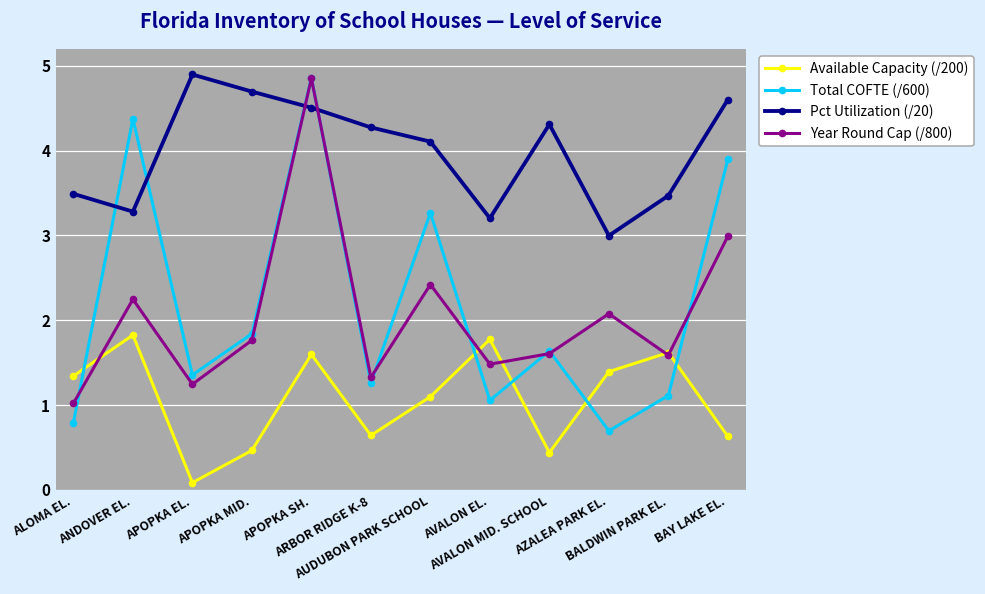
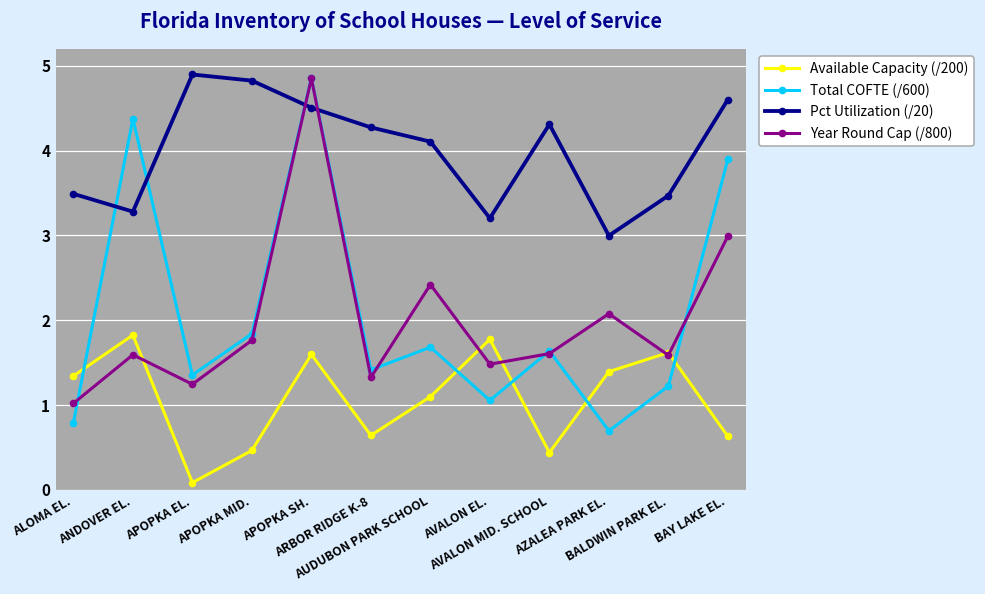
  {
    "Available Capacity (/200)": {
      "ALOMA EL.": 1.3,
      "ANDOVER EL.": 1.8,
      "APOPKA EL.": 0.1,
      "APOPKA MID.": 0.5,
      "APOPKA SH.": 1.6,
      "ARBOR RIDGE K-8": 0.6,
      "AUDUBON PARK SCHOOL": 1.1,
      "AVALON EL.": 1.8,
      "AVALON MID. SCHOOL": 0.4,
      "AZALEA PARK EL.": 1.4,
      "BAY LAKE EL.": 0.6
    },
    "Total COFTE (/600)": {
      "ALOMA EL.": 0.8,
      "ANDOVER EL.": 4.4,
      "APOPKA EL.": 1.4,
      "APOPKA MID.": 1.8,
-     "ARBOR RIDGE K-8": 1.3,
-     "AUDUBON PARK SCHOOL": 3.3,
+     "ARBOR RIDGE K-8": 1.4,
+     "AUDUBON PARK SCHOOL": 1.7,
      "AVALON EL.": 1.1,
      "AZALEA PARK EL.": 0.7,
-     "BALDWIN PARK EL.": 1.1,
+     "BALDWIN PARK EL.": 1.2,
      "BAY LAKE EL.": 3.9
    },
    "Pct Utilization (/20)": {
      "ALOMA EL.": 3.5,
      "ANDOVER EL.": 3.3,
      "APOPKA EL.": 4.9,
-     "APOPKA MID.": 4.7,
+     "APOPKA MID.": 4.8,
      "APOPKA SH.": 4.5,
      "ARBOR RIDGE K-8": 4.3,
      "AUDUBON PARK SCHOOL": 4.1,
      "AVALON EL.": 3.2,
      "AVALON MID. SCHOOL": 4.3,
      "AZALEA PARK EL.": 3.0,
      "BALDWIN PARK EL.": 3.5,
      "BAY LAKE EL.": 4.6
    },
    "Year Round Cap (/800)": {
      "ALOMA EL.": 1.0,
-     "ANDOVER EL.": 2.2,
+     "ANDOVER EL.": 1.6,
      "APOPKA EL.": 1.2,
      "APOPKA MID.": 1.8,
      "ARBOR RIDGE K-8": 1.3,
      "AUDUBON PARK SCHOOL": 2.4,
      "AVALON EL.": 1.5,
      "AZALEA PARK EL.": 2.1,
      "BAY LAKE EL.": 3.0
    }
  }
